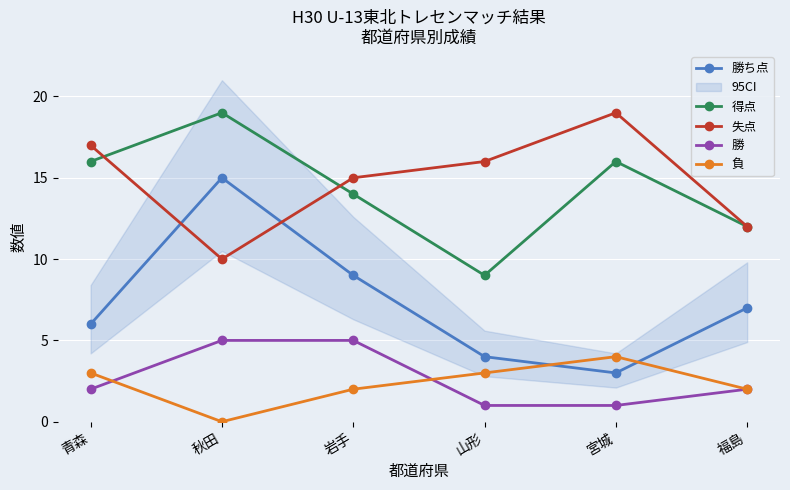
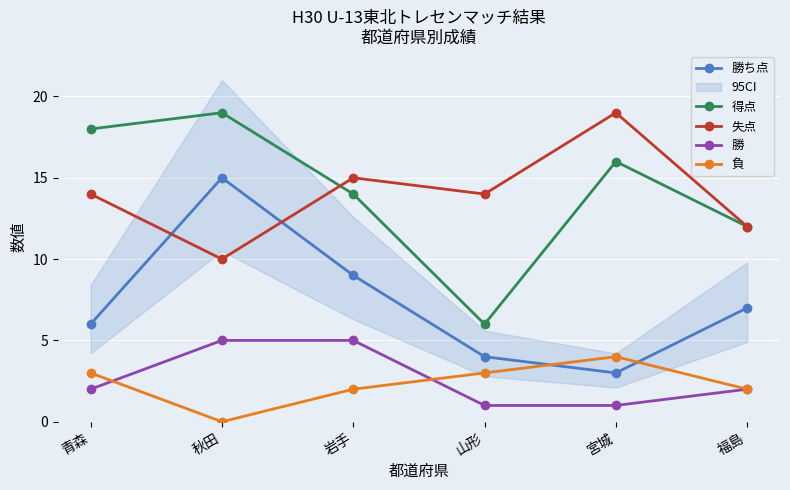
  {
    "得点": {
-     "青森": 16,
+     "青森": 18,
      "秋田": 19,
      "岩手": 14,
-     "山形": 9,
+     "山形": 6,
      "宮城": 16
    },
    "失点": {
-     "青森": 17,
+     "青森": 14,
      "秋田": 10,
      "岩手": 15,
-     "山形": 16,
+     "山形": 14,
      "宮城": 19
    },
    "勝": {
      "青森": 2,
      "秋田": 5,
      "岩手": 5,
      "山形": 1,
      "宮城": 1
    },
    "負": {
      "青森": 3,
      "秋田": 0,
      "岩手": 2,
      "山形": 3,
      "宮城": 4
    }
  }
